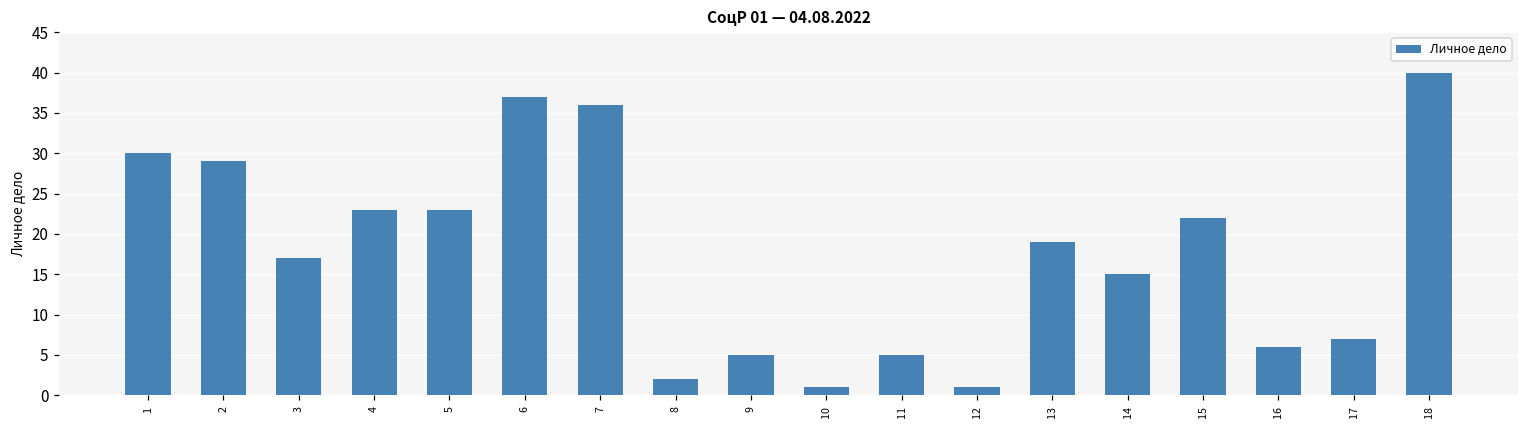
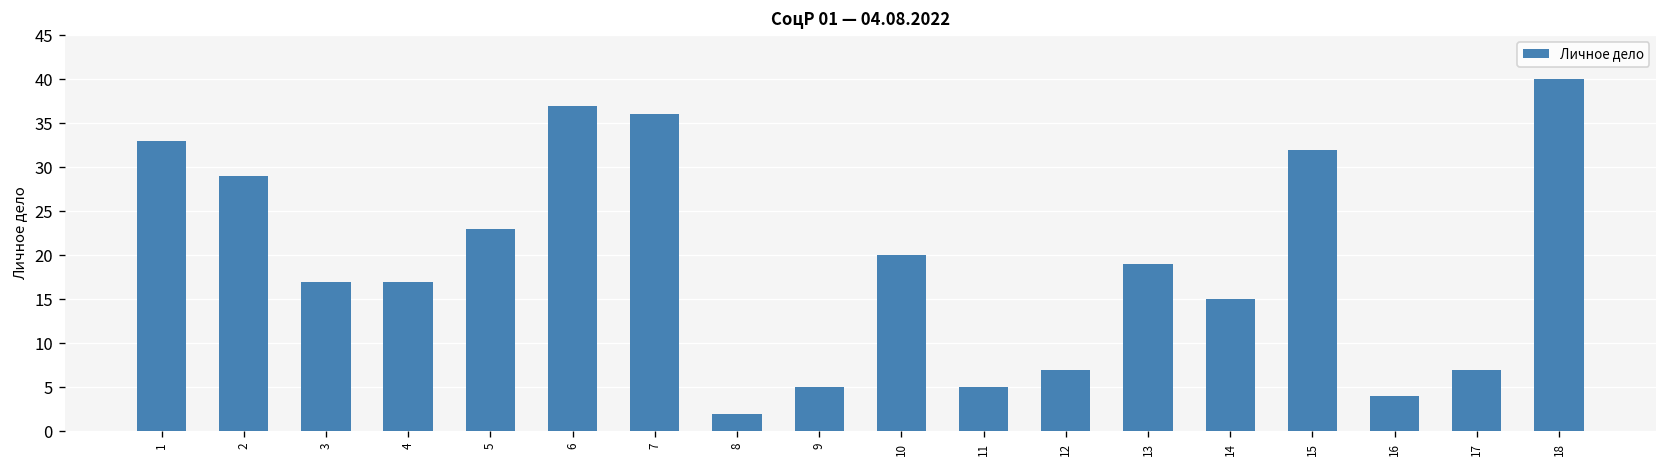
  {
-   "1": 30,
+   "1": 33,
    "2": 29,
    "3": 17,
-   "4": 23,
+   "4": 17,
    "5": 23,
    "6": 37,
    "7": 36,
    "8": 2,
    "9": 5,
-   "10": 1,
+   "10": 20,
    "11": 5,
-   "12": 1,
+   "12": 7,
    "13": 19,
    "14": 15,
-   "15": 22,
-   "16": 6,
+   "15": 32,
+   "16": 4,
    "17": 7,
    "18": 40
  }
